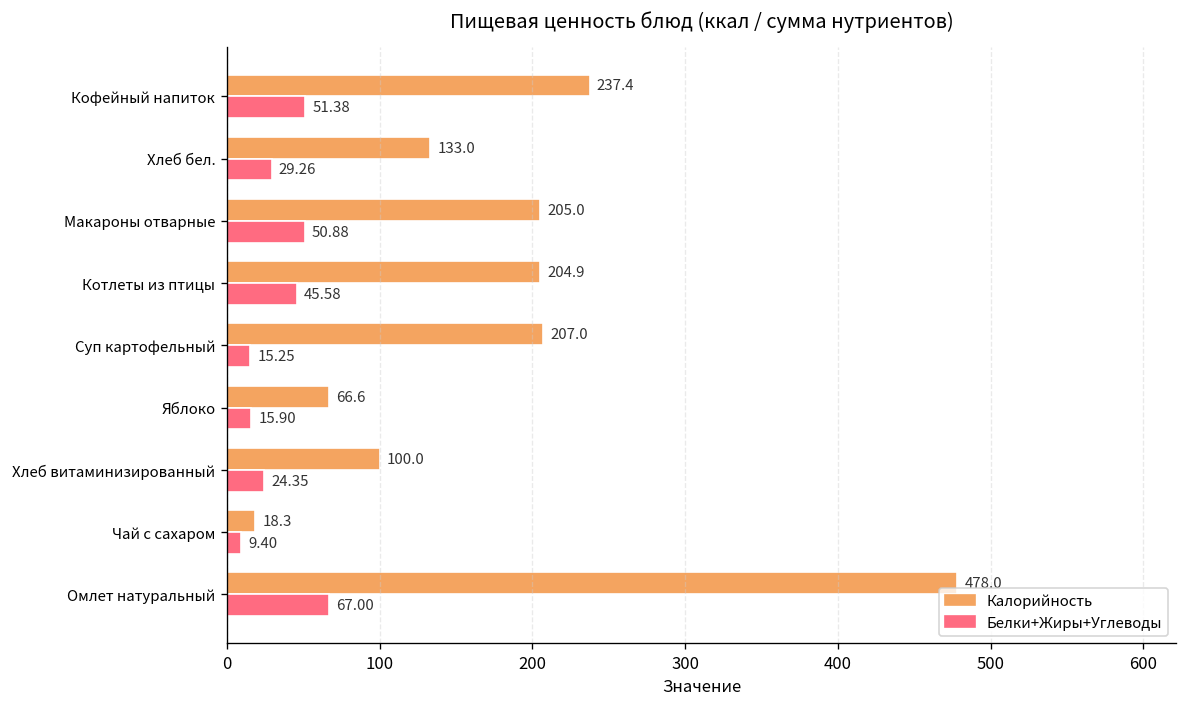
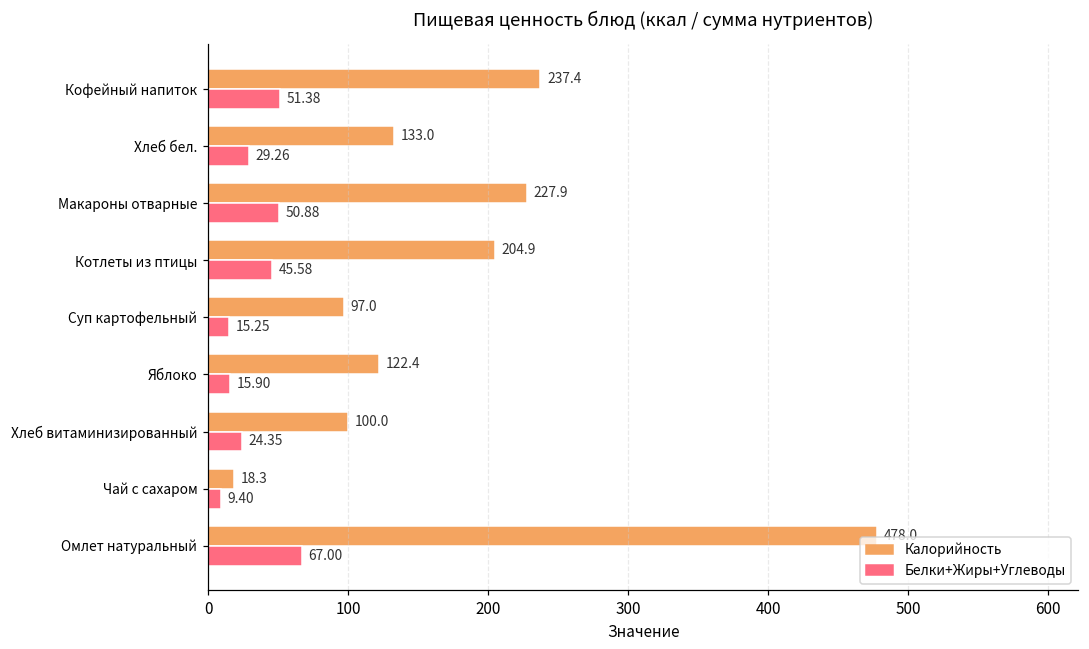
  {
    "Калорийность": {
      "Кофейный напиток": 237.4,
      "Хлеб бел.": 133.0,
-     "Макароны отварные": 205.0,
+     "Макароны отварные": 227.9,
      "Котлеты из птицы": 204.9,
-     "Суп картофельный": 207.0,
-     "Яблоко": 66.6,
+     "Суп картофельный": 97.0,
+     "Яблоко": 122.4,
      "Хлеб витаминизированный": 100.0,
      "Чай с сахаром": 18.3
    },
    "Белки+Жиры+Углеводы": {
      "Кофейный напиток": 51.38,
      "Хлеб бел.": 29.26,
      "Макароны отварные": 50.88,
      "Котлеты из птицы": 45.58,
      "Суп картофельный": 15.25,
      "Яблоко": 15.90,
      "Хлеб витаминизированный": 24.35,
      "Чай с сахаром": 9.40,
      "Омлет натуральный": 67.00
    }
  }
